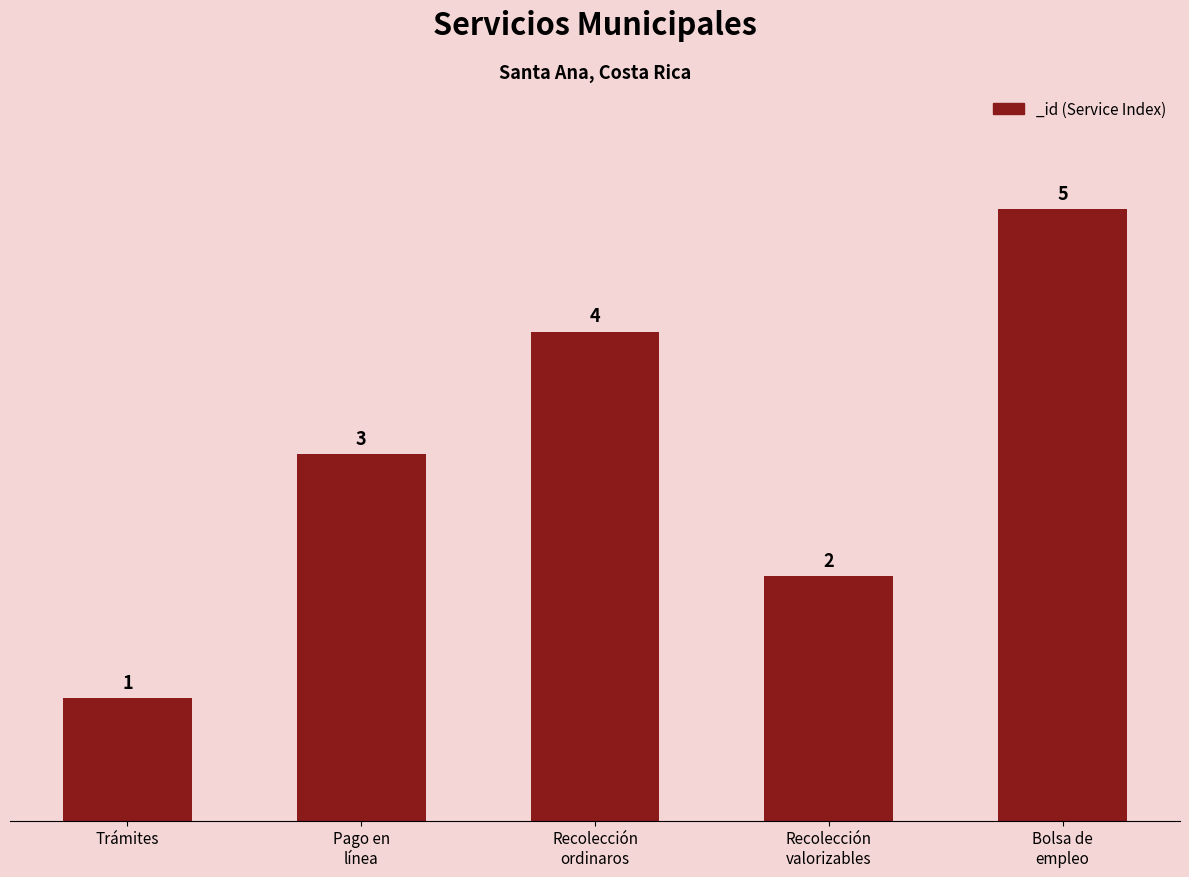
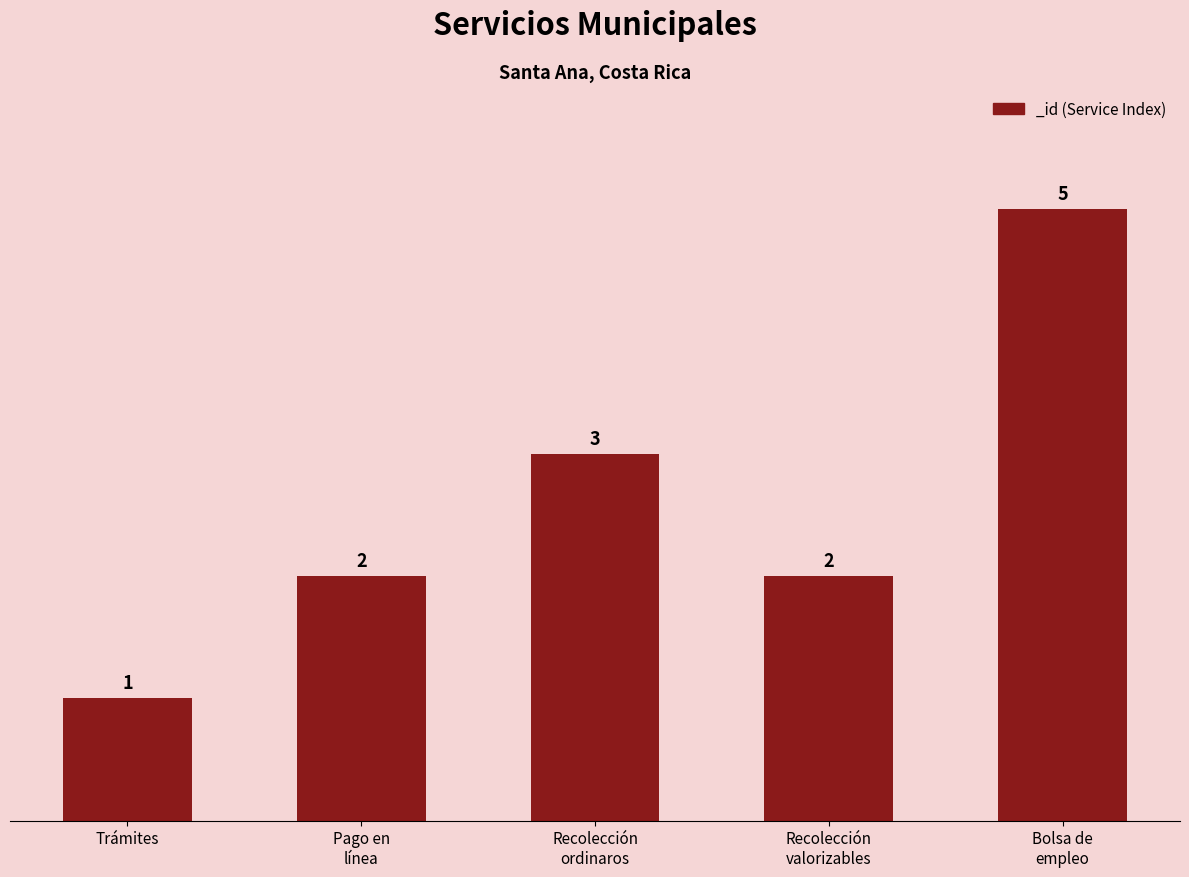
  {
    "Trámites": 1,
-   "Pago en línea": 3,
-   "Recolección ordinaros": 4,
+   "Pago en línea": 2,
+   "Recolección ordinaros": 3,
    "Recolección valorizables": 2,
    "Bolsa de empleo": 5
  }
